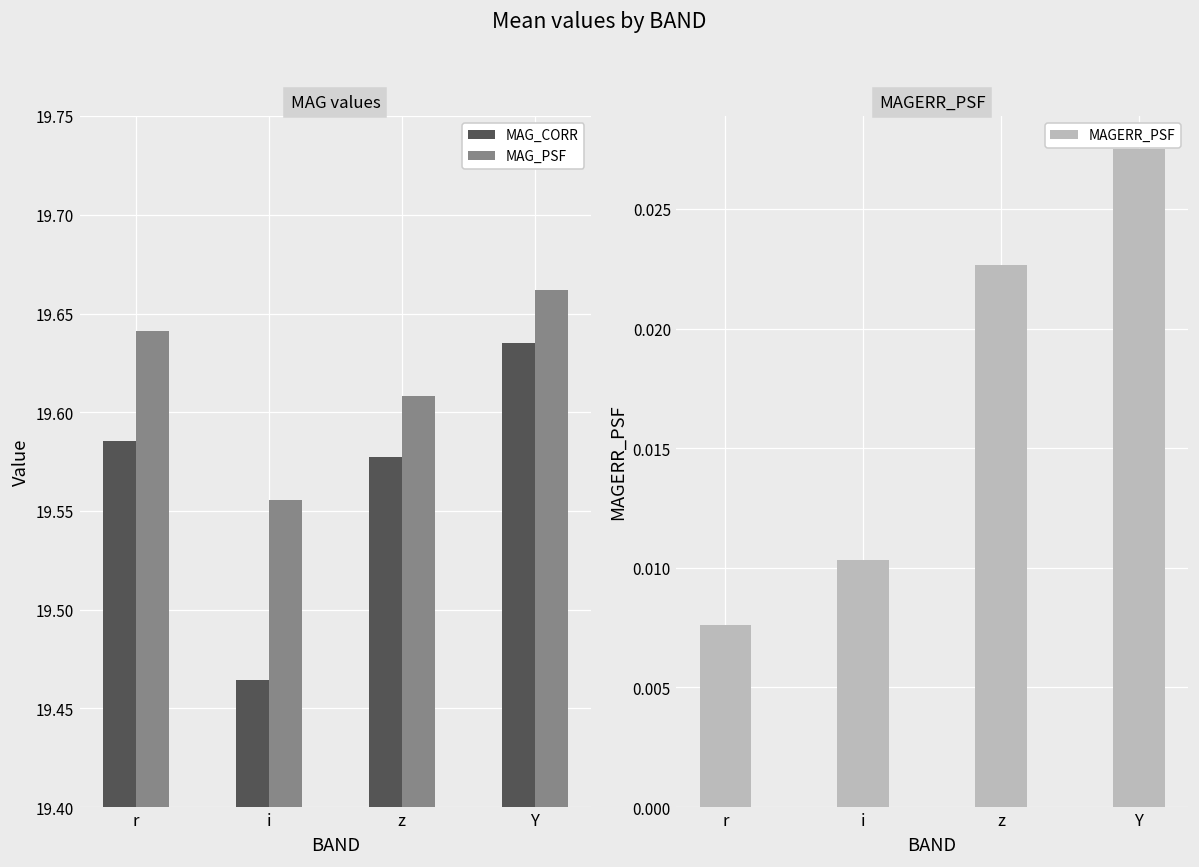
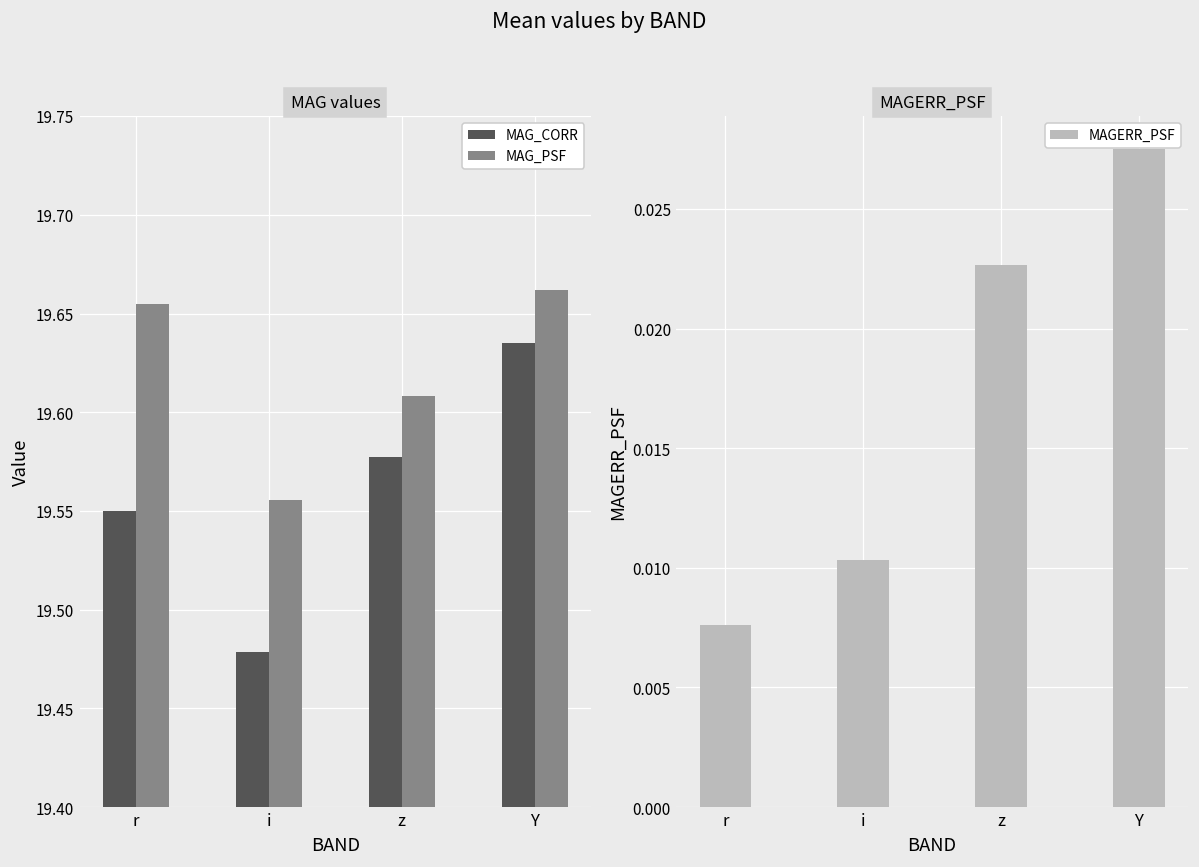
  {
    "MAG values": {
      "MAG_CORR": {
-       "r": 19.586,
-       "i": 19.464,
+       "r": 19.550,
+       "i": 19.479,
        "z": 19.577,
        "Y": 19.635
      },
      "MAG_PSF": {
-       "r": 19.641,
+       "r": 19.655,
        "i": 19.555,
        "z": 19.608,
        "Y": 19.662
      }
    },
    "MAGERR_PSF": {
      "r": 0.0076,
      "i": 0.0103,
      "z": 0.0226,
      "Y": 0.0275
    }
  }
